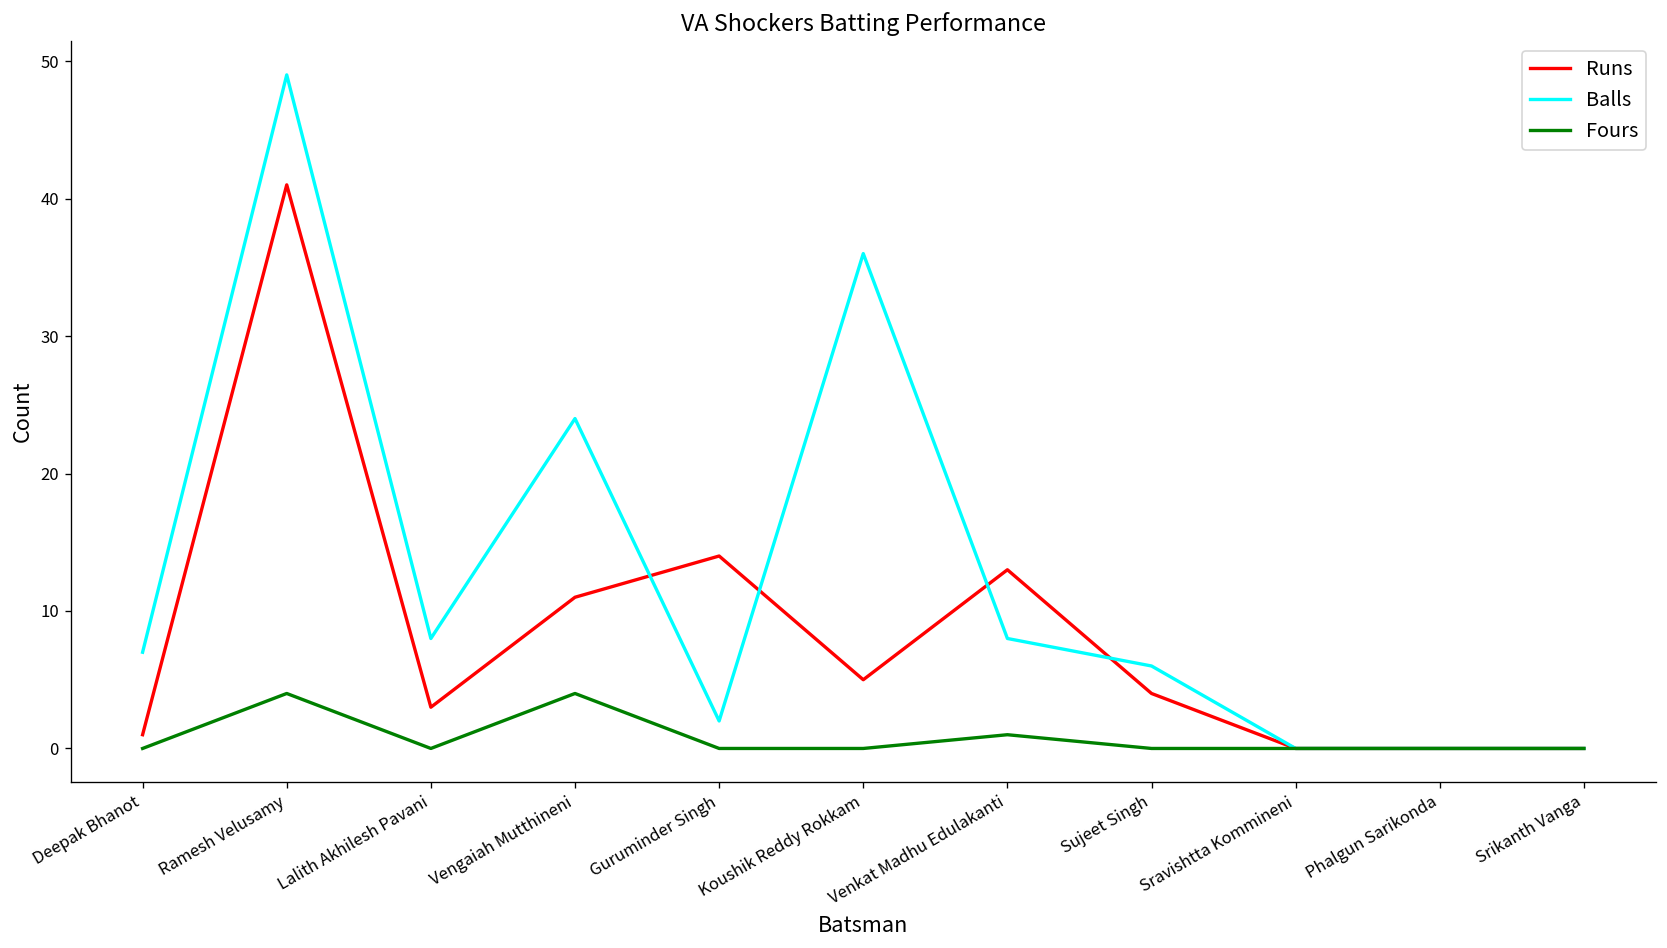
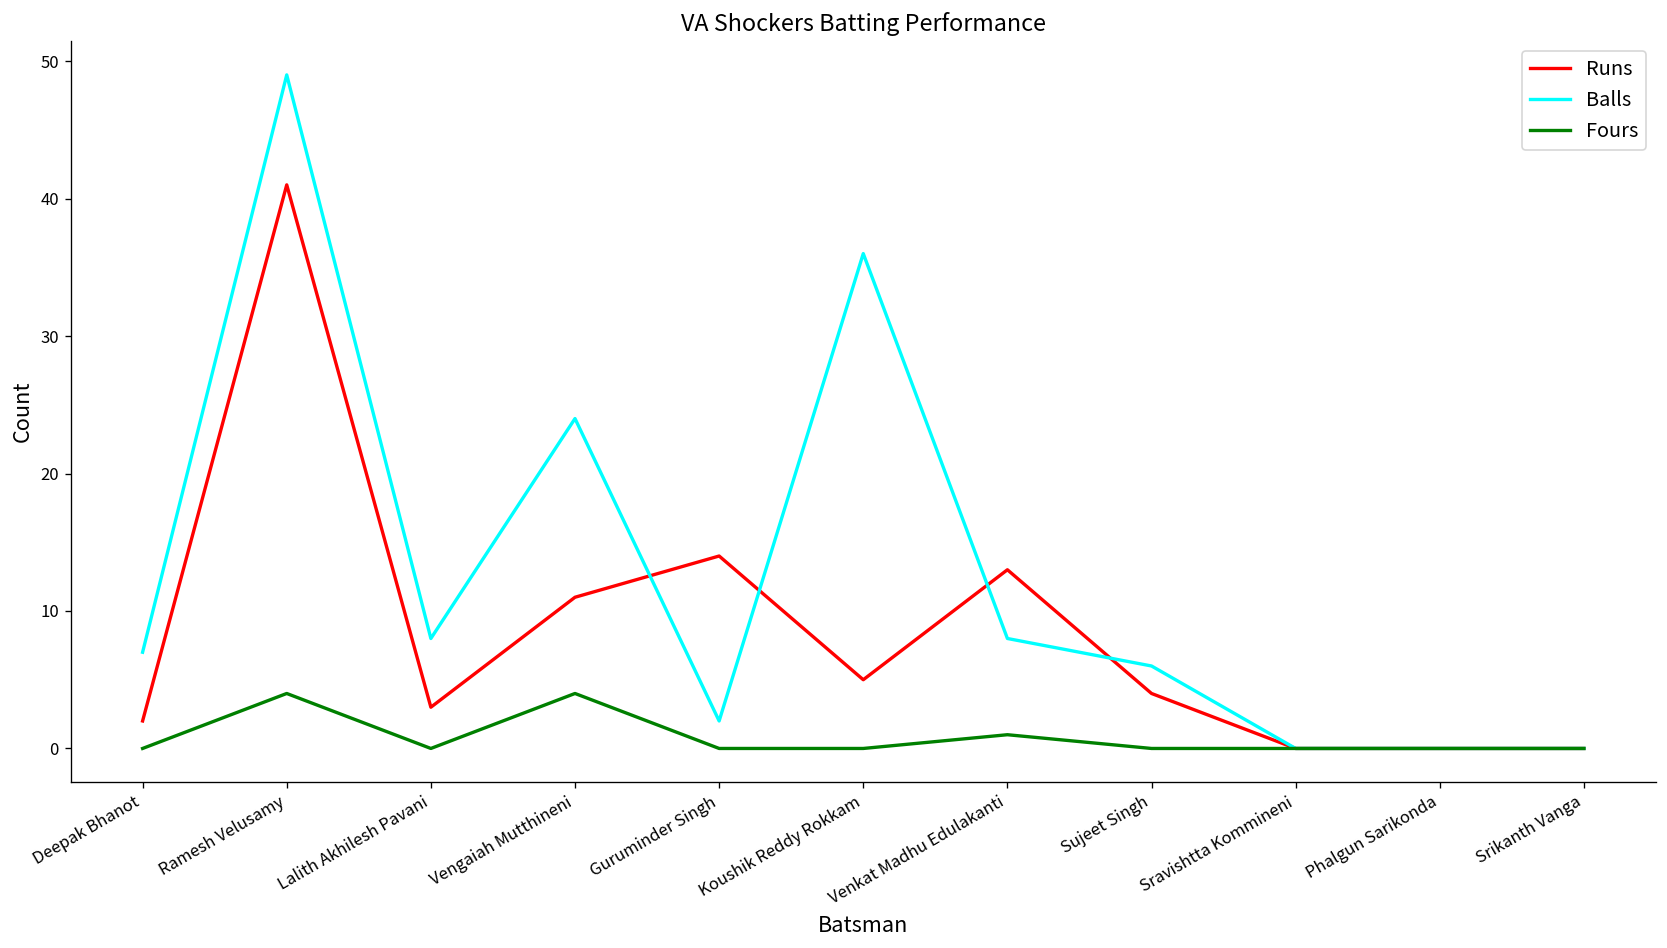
  {
    "Runs": {
-     "Deepak Bhanot": 1,
+     "Deepak Bhanot": 2,
      "Ramesh Velusamy": 41,
      "Lalith Akhilesh Pavani": 3,
      "Vengaiah Mutthineni": 11,
      "Guruminder Singh": 14,
      "Koushik Reddy Rokkam": 5,
      "Venkat Madhu Edulakanti": 13,
      "Sujeet Singh": 4
    },
    "Balls": {
      "Deepak Bhanot": 7,
      "Ramesh Velusamy": 49,
      "Lalith Akhilesh Pavani": 8,
      "Vengaiah Mutthineni": 24,
      "Guruminder Singh": 2,
      "Koushik Reddy Rokkam": 36,
      "Venkat Madhu Edulakanti": 8,
      "Sujeet Singh": 6
    },
    "Fours": {
      "Deepak Bhanot": 0,
      "Ramesh Velusamy": 4,
      "Lalith Akhilesh Pavani": 0,
      "Vengaiah Mutthineni": 4,
      "Guruminder Singh": 0,
      "Koushik Reddy Rokkam": 0,
      "Venkat Madhu Edulakanti": 1,
      "Sujeet Singh": 0
    }
  }
